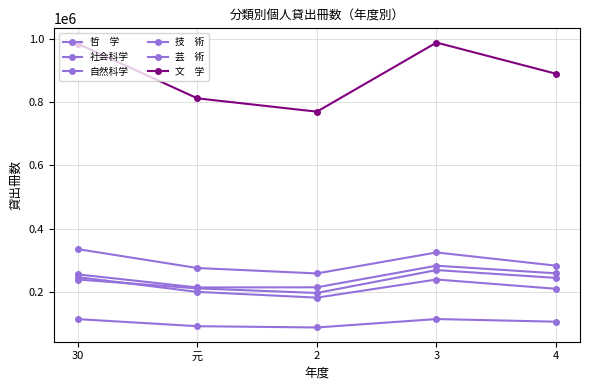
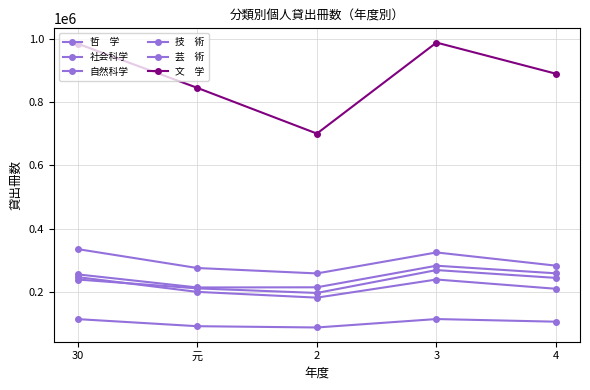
  {
    "文 学": {
-     "元": 810000,
-     "2": 770000,
+     "元": 840000,
+     "2": 700000,
      "3": 990000,
      "4": 890000
    }
  }
